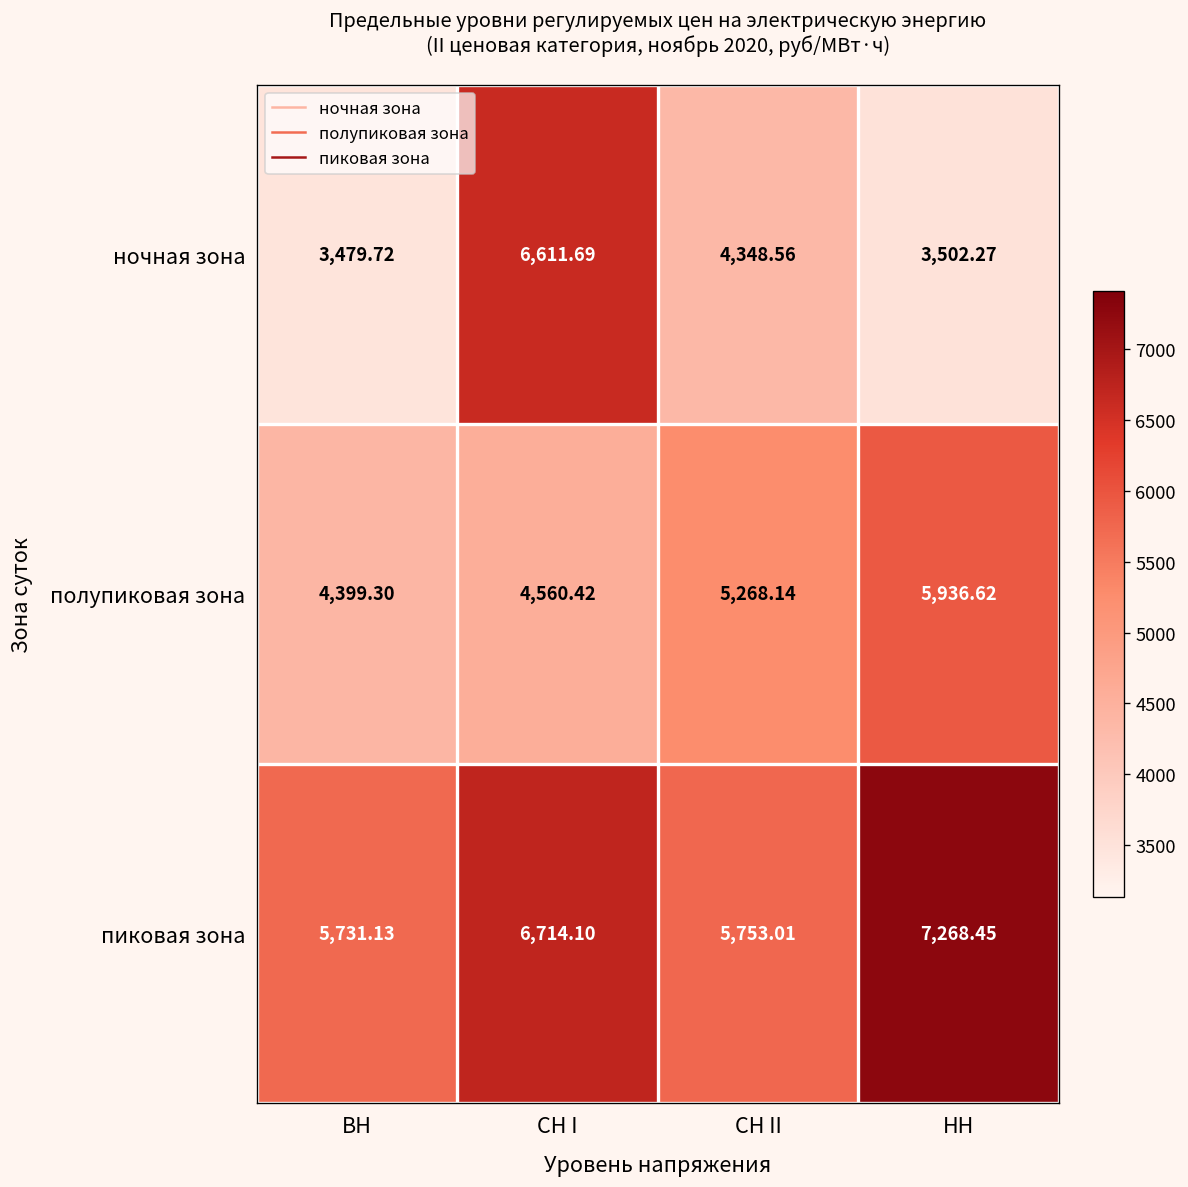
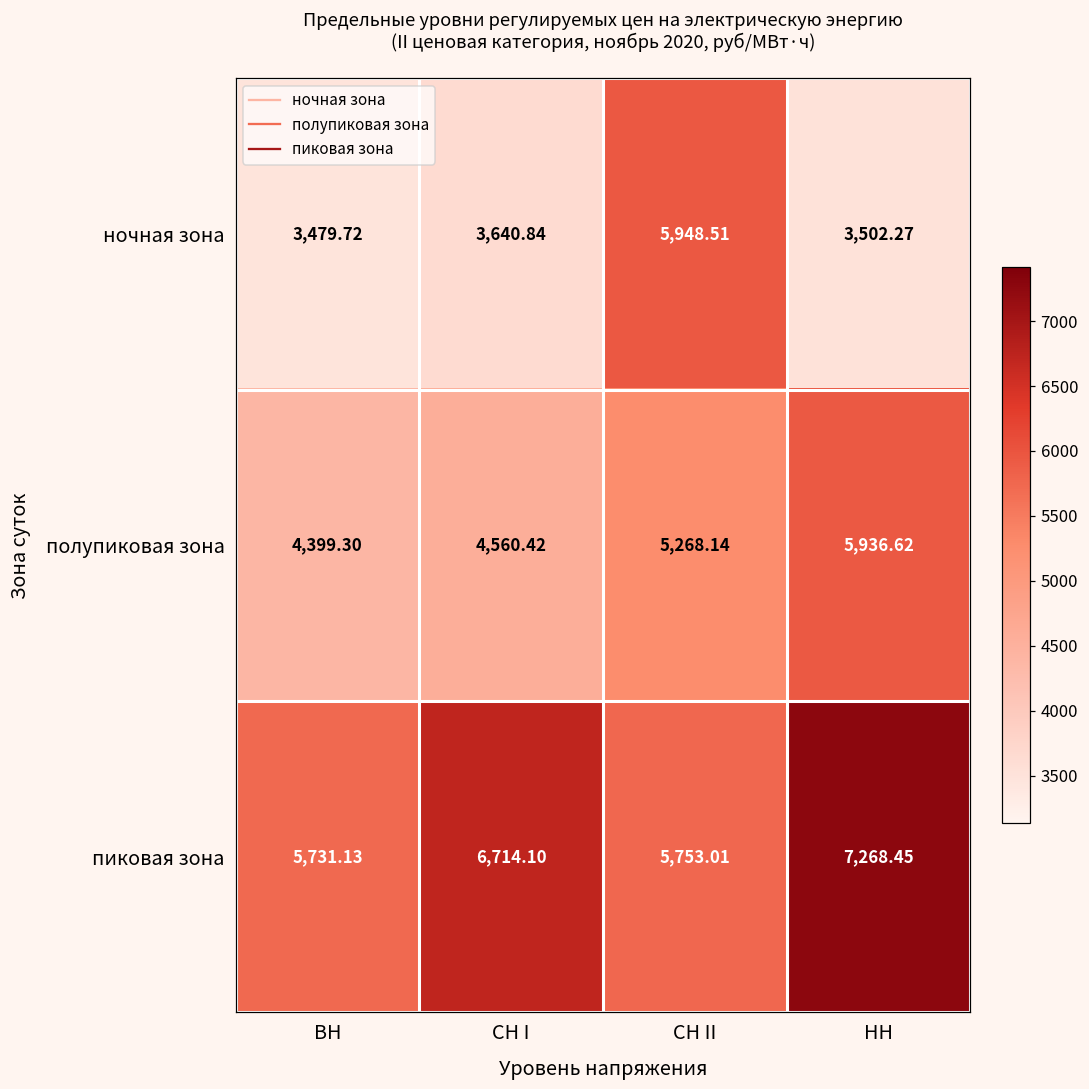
  {
    "ночная зона": {
      "ВН": "3,479.72",
-     "СН I": "6,611.69",
-     "СН II": "4,348.56",
+     "СН I": "3,640.84",
+     "СН II": "5,948.51",
      "НН": "3,502.27"
    },
    "полупиковая зона": {
      "ВН": "4,399.30",
      "СН I": "4,560.42",
      "СН II": "5,268.14",
      "НН": "5,936.62"
    },
    "пиковая зона": {
      "ВН": "5,731.13",
      "СН I": "6,714.10",
      "СН II": "5,753.01",
      "НН": "7,268.45"
    }
  }
